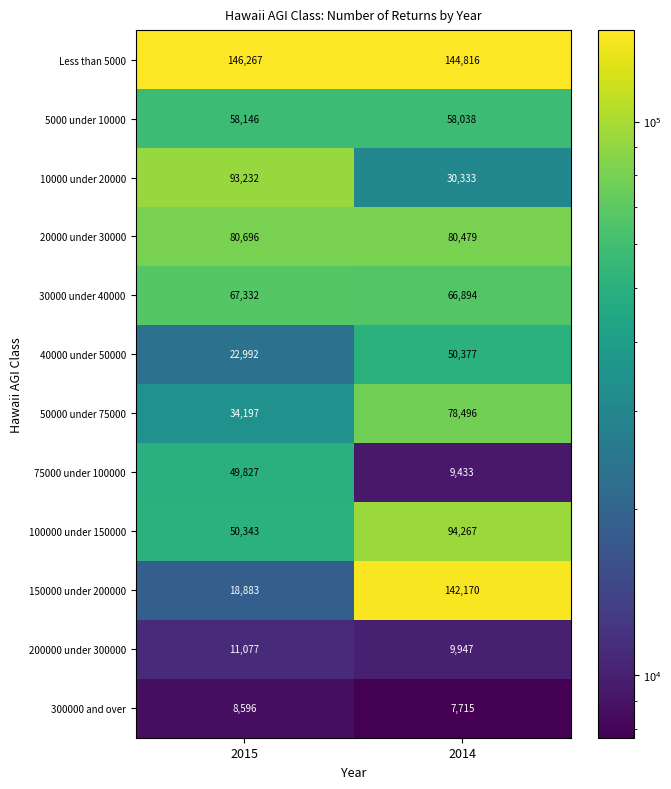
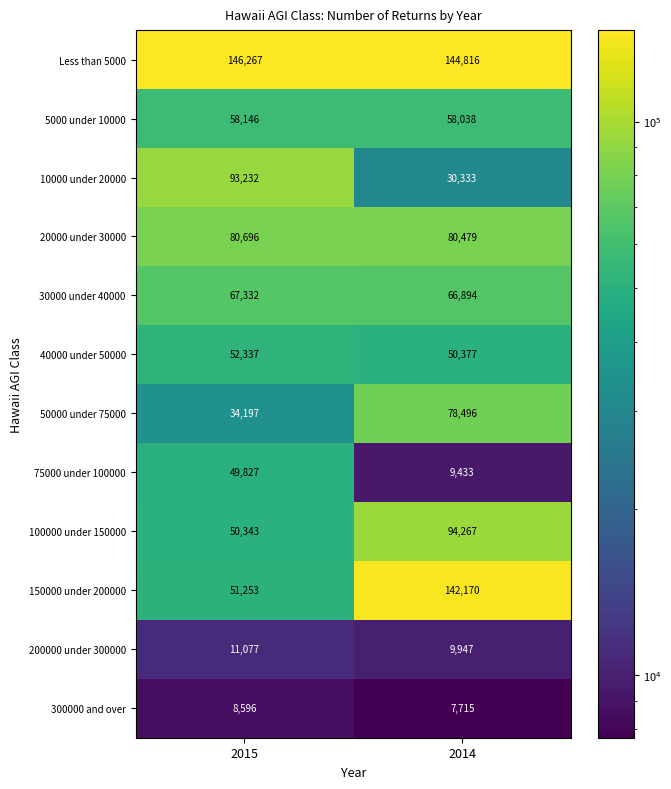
  {
    "Less than 5000": {
      "2015": "146,267",
      "2014": "144,816"
    },
    "5000 under 10000": {
      "2015": "58,146",
      "2014": "58,038"
    },
    "10000 under 20000": {
      "2015": "93,232",
      "2014": "30,333"
    },
    "20000 under 30000": {
      "2015": "80,696",
      "2014": "80,479"
    },
    "30000 under 40000": {
      "2015": "67,332",
      "2014": "66,894"
    },
    "40000 under 50000": {
-     "2015": "22,992",
+     "2015": "52,337",
      "2014": "50,377"
    },
    "50000 under 75000": {
      "2015": "34,197",
      "2014": "78,496"
    },
    "75000 under 100000": {
      "2015": "49,827",
      "2014": "9,433"
    },
    "100000 under 150000": {
      "2015": "50,343",
      "2014": "94,267"
    },
    "150000 under 200000": {
-     "2015": "18,883",
+     "2015": "51,253",
      "2014": "142,170"
    },
    "200000 under 300000": {
      "2015": "11,077",
      "2014": "9,947"
    },
    "300000 and over": {
      "2015": "8,596",
      "2014": "7,715"
    }
  }
